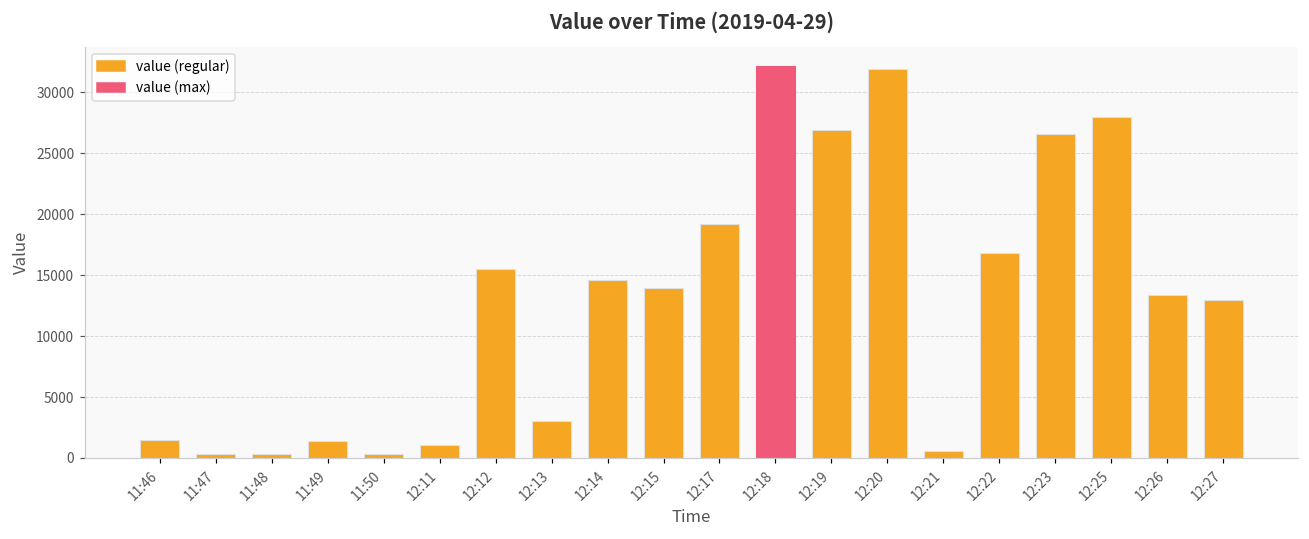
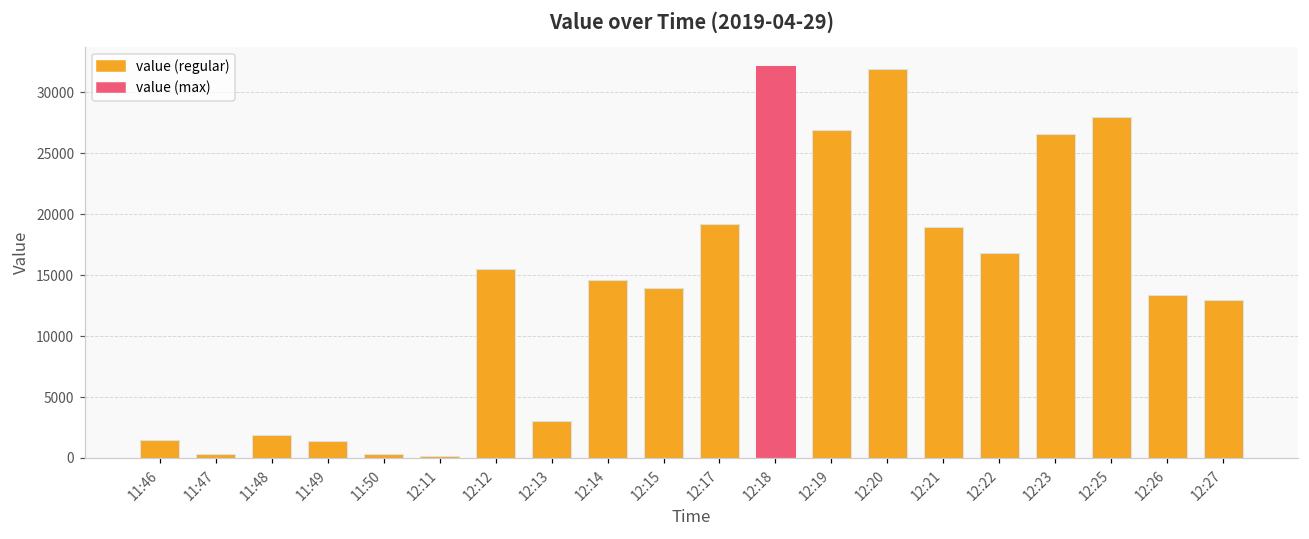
  {
    "11:46": 1400,
    "11:47": 300,
-   "11:48": 300,
+   "11:48": 1900,
    "11:49": 1400,
    "11:50": 300,
-   "12:11": 1100,
+   "12:11": 100,
    "12:12": 15500,
    "12:13": 3100,
    "12:14": 14600,
    "12:15": 13900,
    "12:17": 19200,
    "12:18": 32100,
    "12:19": 26900,
    "12:20": 31900,
-   "12:21": 500,
+   "12:21": 18900,
    "12:22": 16800,
    "12:23": 26600,
    "12:25": 28000,
    "12:26": 13400,
    "12:27": 12900
  }
